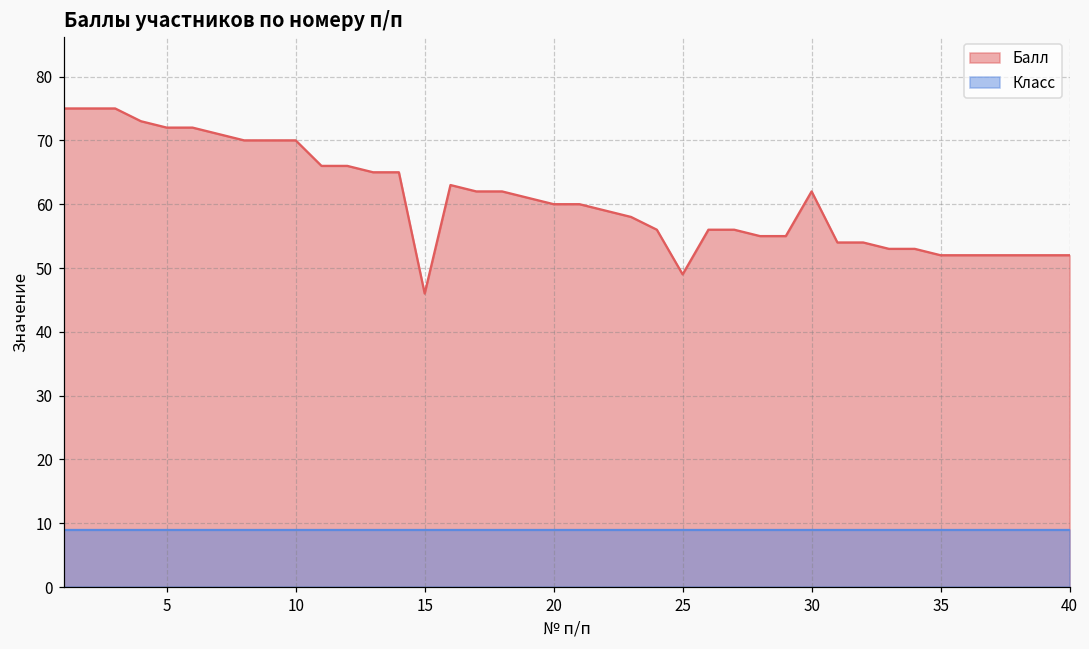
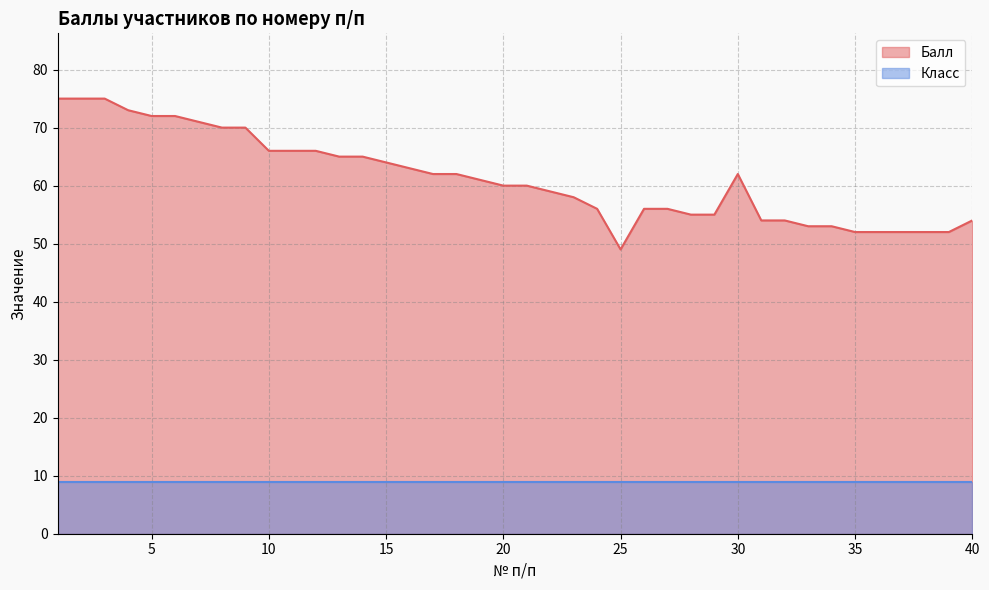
  {
    "Балл": {
      "5": 72,
-     "10": 70,
-     "15": 46,
+     "10": 66,
+     "15": 64,
      "20": 60,
      "25": 49,
      "30": 62,
      "35": 52,
-     "40": 52
+     "40": 54
    },
    "Класс": {
      "5": 9,
      "10": 9,
      "15": 9,
      "20": 9,
      "25": 9,
      "30": 9,
      "35": 9,
      "40": 9
    }
  }
